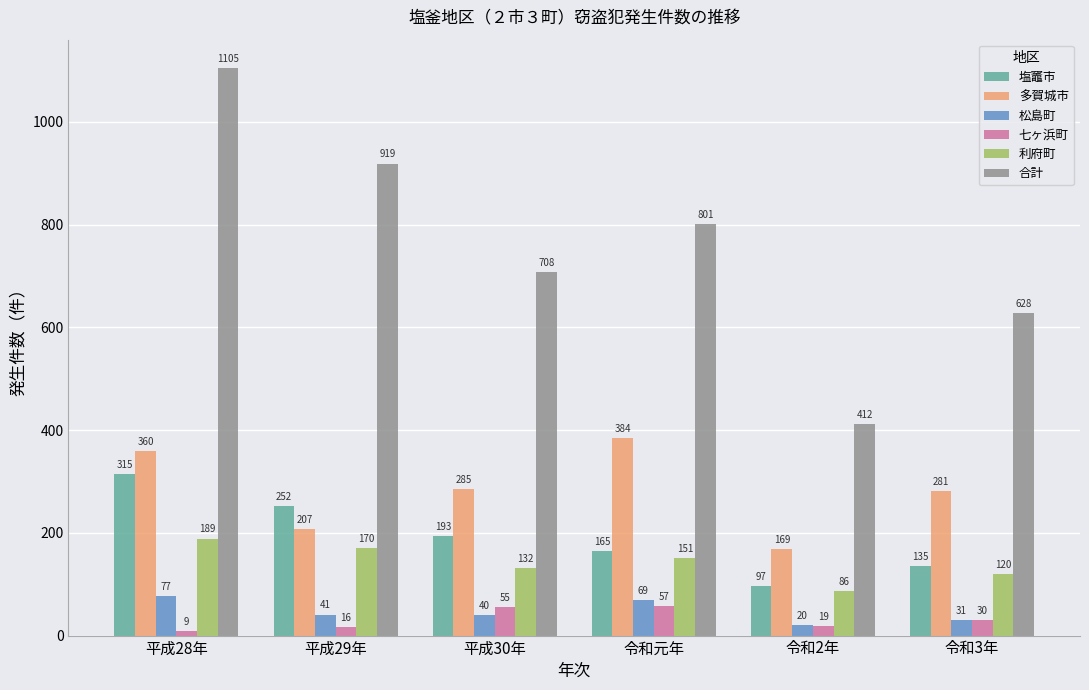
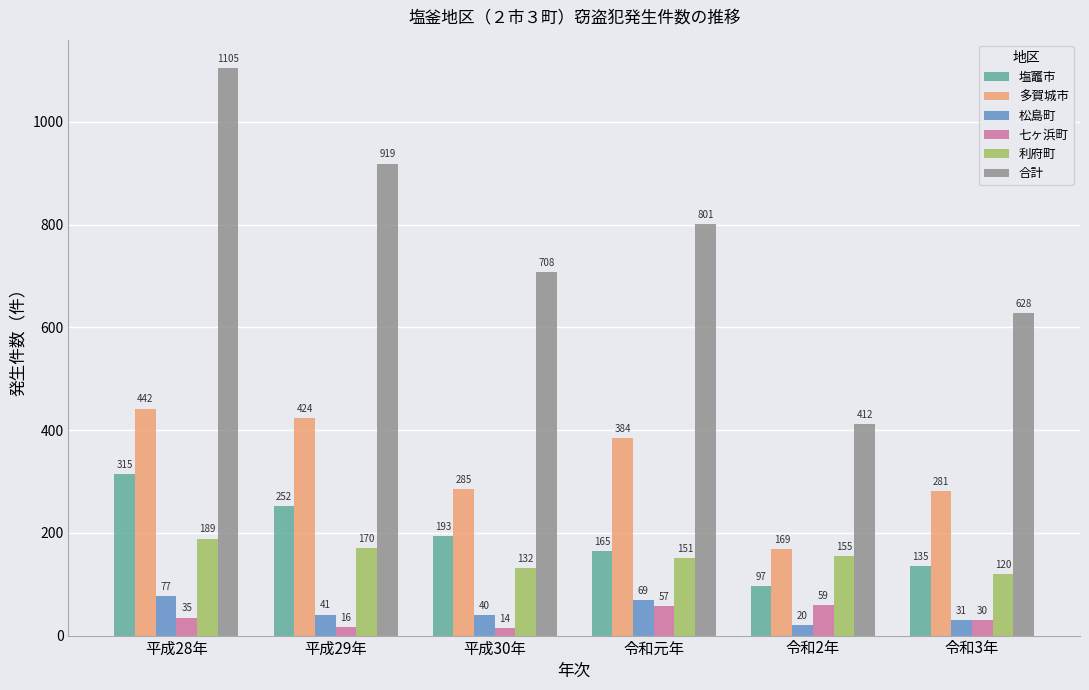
  {
    "多賀城市": {
-     "平成28年": 360,
-     "平成29年": 207,
+     "平成28年": 442,
+     "平成29年": 424,
      "平成30年": 285,
      "令和元年": 384,
      "令和2年": 169,
      "令和3年": 281
    },
    "七ヶ浜町": {
-     "平成28年": 9,
+     "平成28年": 35,
      "平成29年": 16,
-     "平成30年": 55,
+     "平成30年": 14,
      "令和元年": 57,
-     "令和2年": 19,
+     "令和2年": 59,
      "令和3年": 30
    },
    "利府町": {
      "平成28年": 189,
      "平成29年": 170,
      "平成30年": 132,
      "令和元年": 151,
-     "令和2年": 86,
+     "令和2年": 155,
      "令和3年": 120
    }
  }
